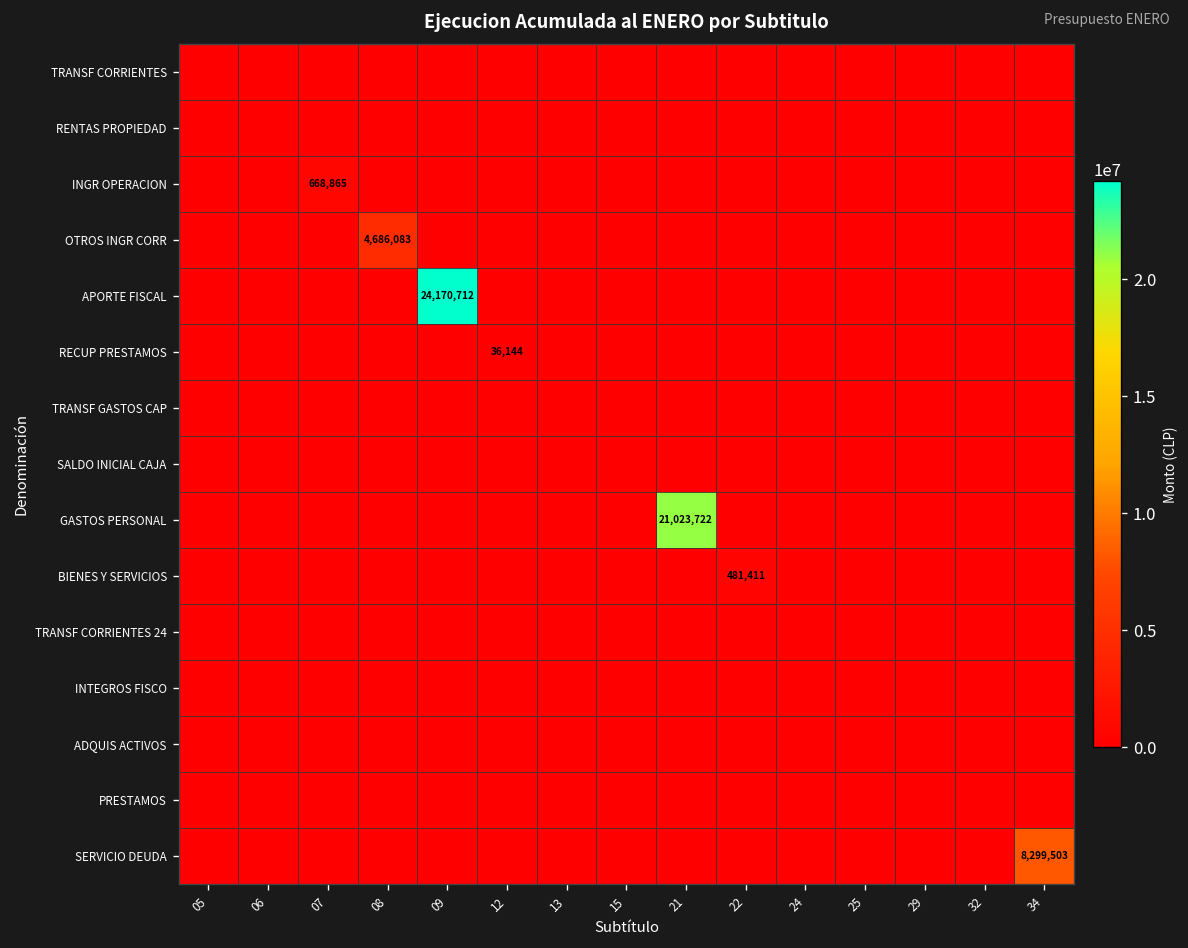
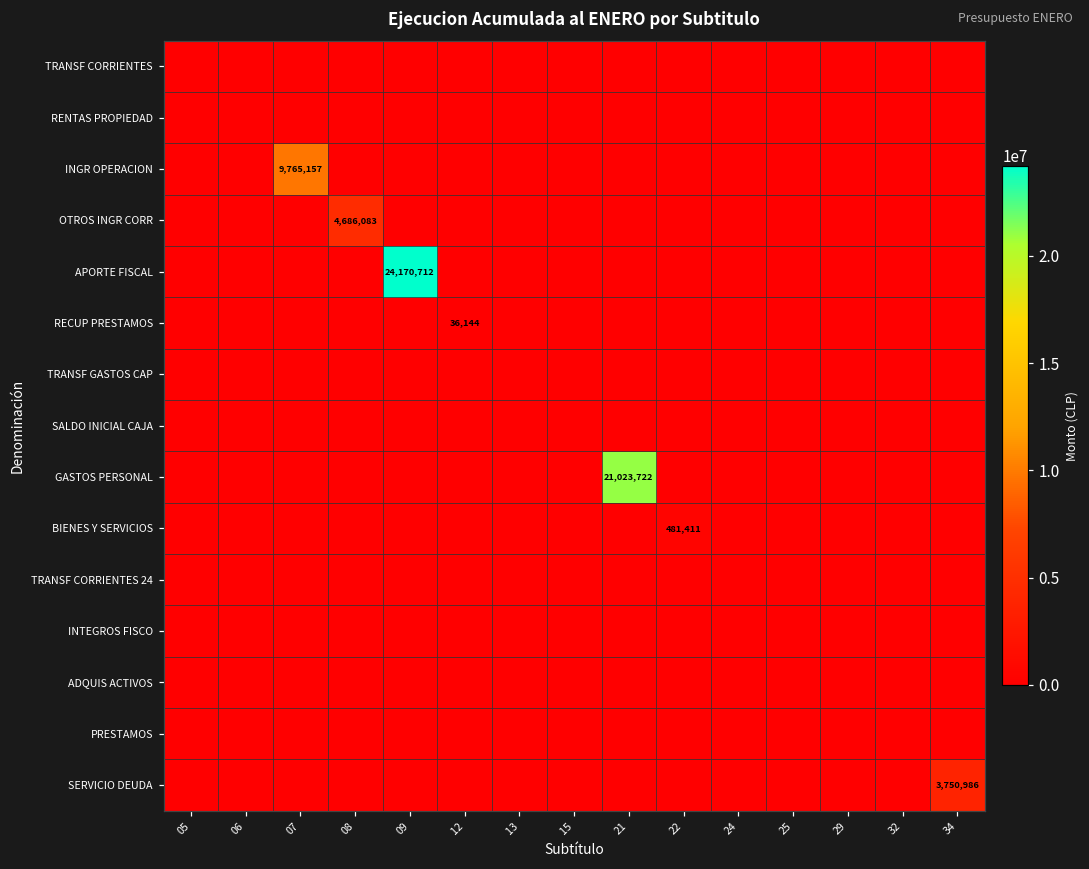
  {
    "INGR OPERACION": {
-     "07": "668,865"
+     "07": "9,765,157"
    },
    "OTROS INGR CORR": {
      "08": "4,686,083"
    },
    "APORTE FISCAL": {
      "09": "24,170,712"
    },
    "RECUP PRESTAMOS": {
      "12": "36,144"
    },
    "GASTOS PERSONAL": {
      "21": "21,023,722"
    },
    "BIENES Y SERVICIOS": {
      "22": "481,411"
    },
    "SERVICIO DEUDA": {
-     "34": "8,299,503"
+     "34": "3,750,986"
    }
  }
